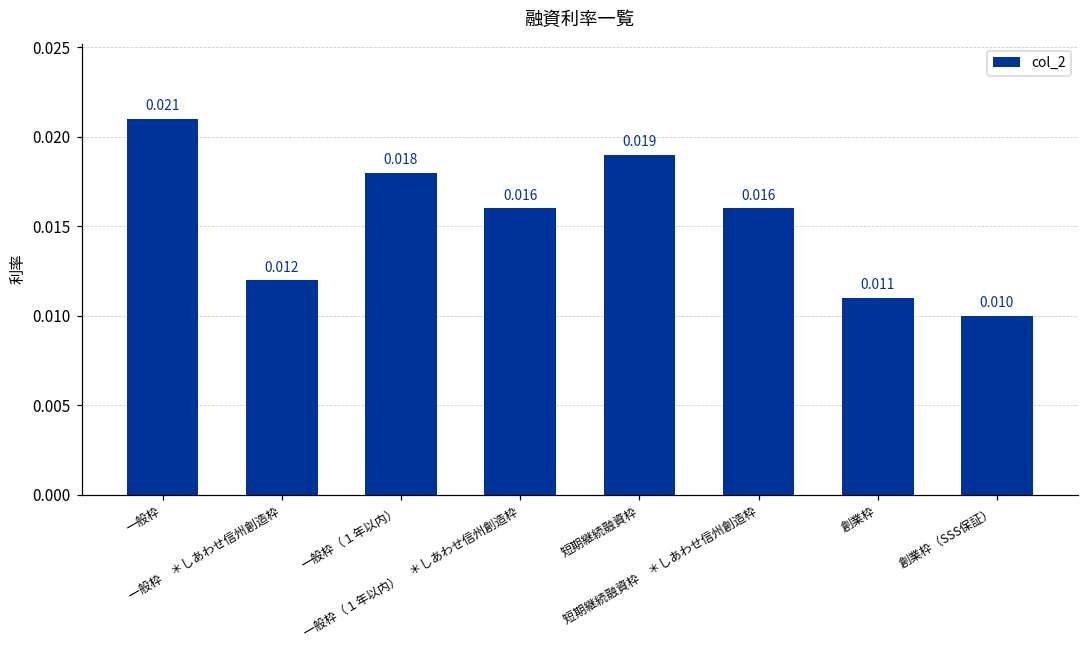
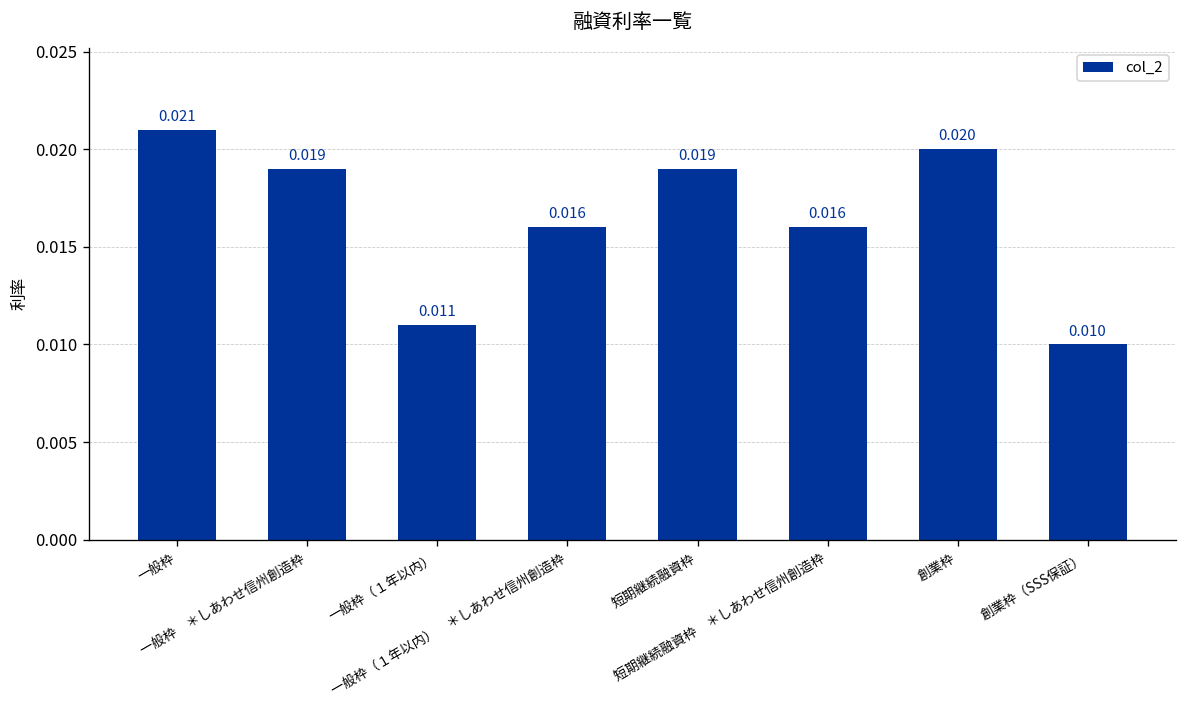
  {
    "一般枠": 0.021,
-   "一般枠 ＊しあわせ信州創造枠": 0.012,
-   "一般枠（１年以内）": 0.018,
+   "一般枠 ＊しあわせ信州創造枠": 0.019,
+   "一般枠（１年以内）": 0.011,
    "一般枠（１年以内） ＊しあわせ信州創造枠": 0.016,
    "短期継続融資枠": 0.019,
    "短期継続融資枠 ＊しあわせ信州創造枠": 0.016,
-   "創業枠": 0.011,
+   "創業枠": 0.020,
    "創業枠（SSS保証）": 0.010
  }
